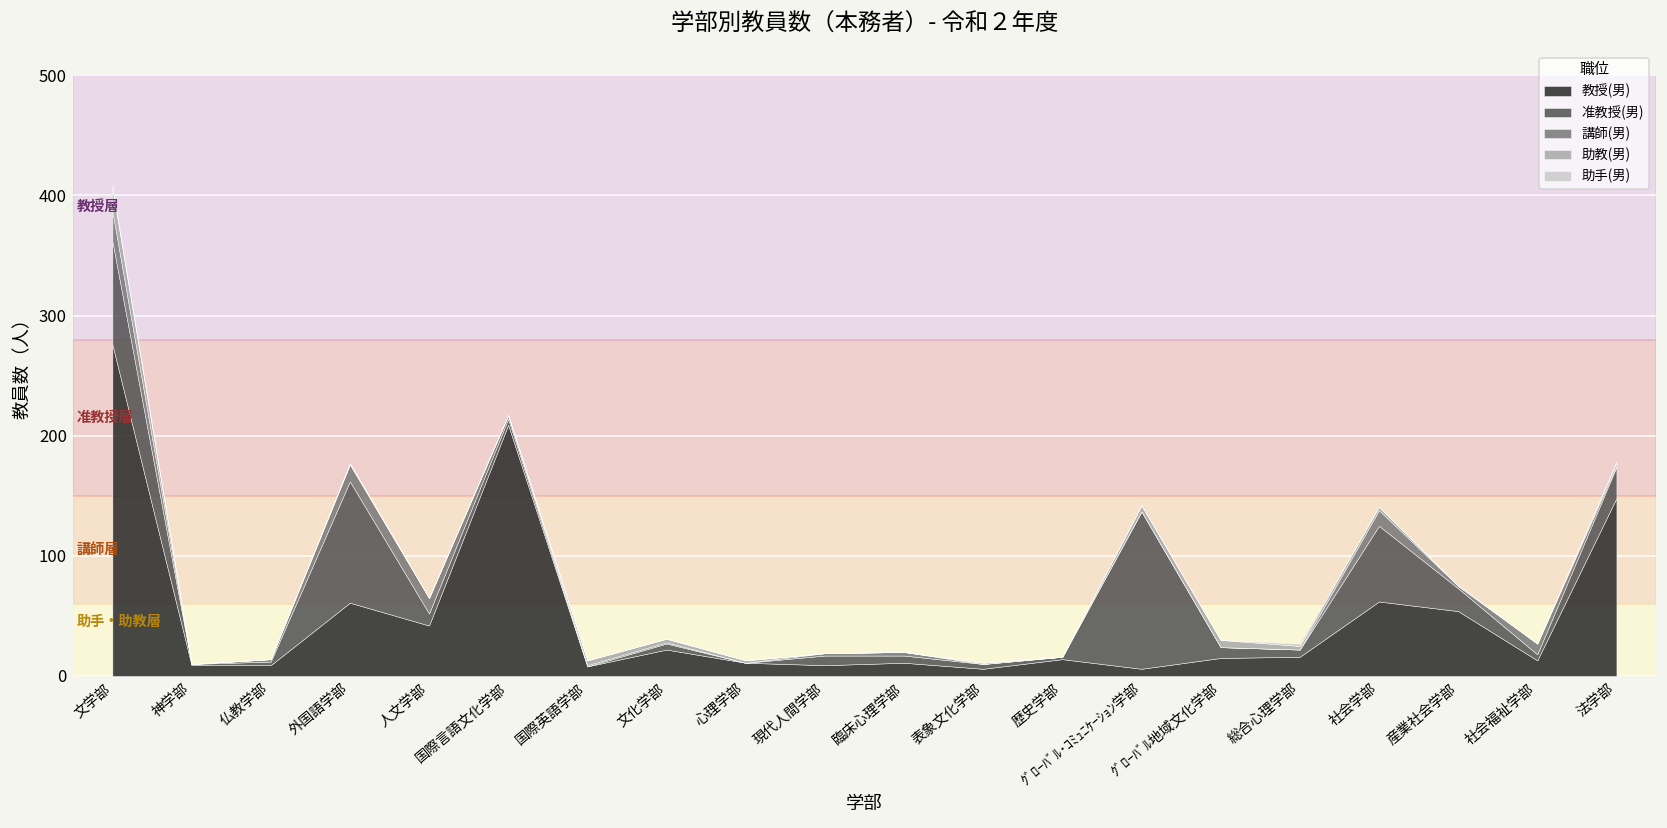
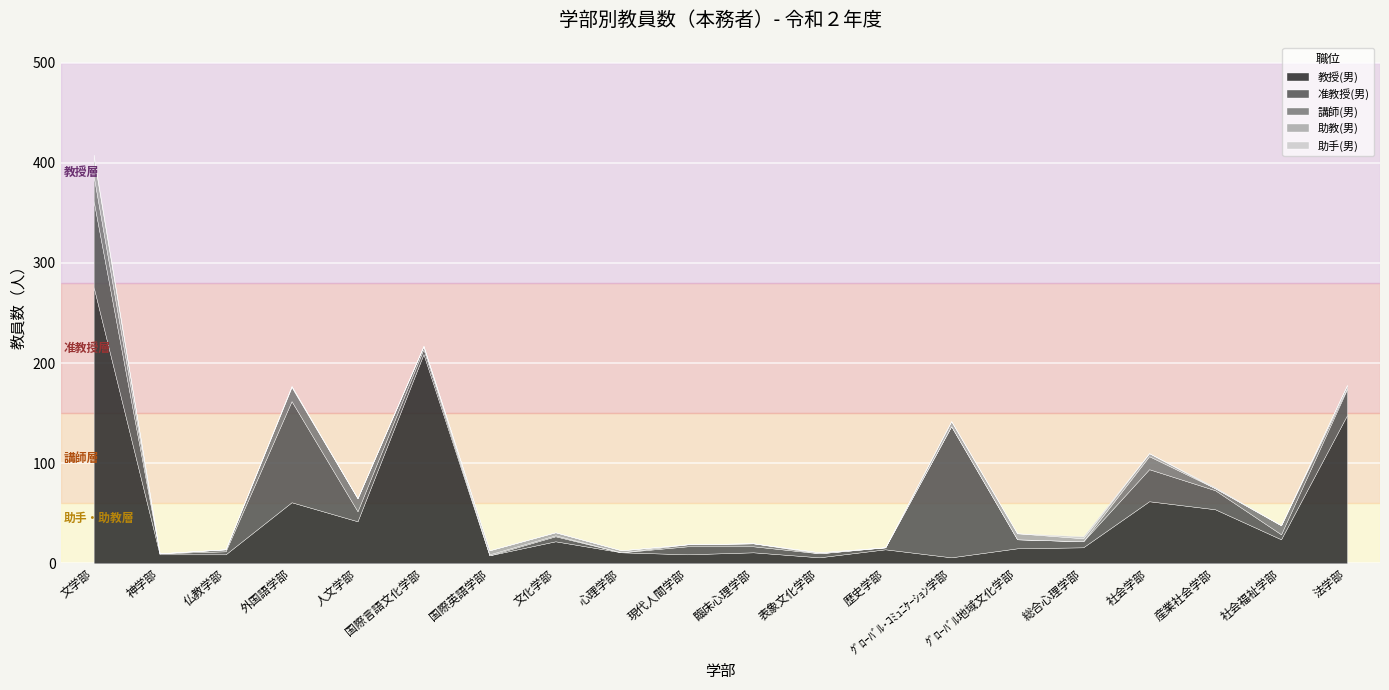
  {
    "教授(男)": {
      "文学部": 276,
      "仏教学部": 9,
      "外国語学部": 61,
      "人文学部": 42,
      "国際言語文化学部": 209,
      "文化学部": 22,
      "現代人間学部": 9,
      "臨床心理学部": 11,
      "表象文化学部": 6,
      "ｸﾞﾛｰﾊﾞﾙ･ｺﾐｭﾆｹｰｼｮﾝ学部": 6,
      "ｸﾞﾛｰﾊﾞﾙ地域文化学部": 15,
      "総合心理学部": 16,
      "社会学部": 62,
      "産業社会学部": 54,
-     "社会福祉学部": 13,
+     "社会福祉学部": 24,
      "法学部": 148
    },
    "准教授(男)": {
      "文学部": 86,
      "外国語学部": 101,
      "人文学部": 10,
      "国際言語文化学部": 5,
      "臨床心理学部": 6,
-     "社会学部": 63,
+     "社会学部": 32,
      "社会福祉学部": 5
    },
    "講師(男)": {
      "文学部": 25,
      "社会学部": 13
    }
  }
